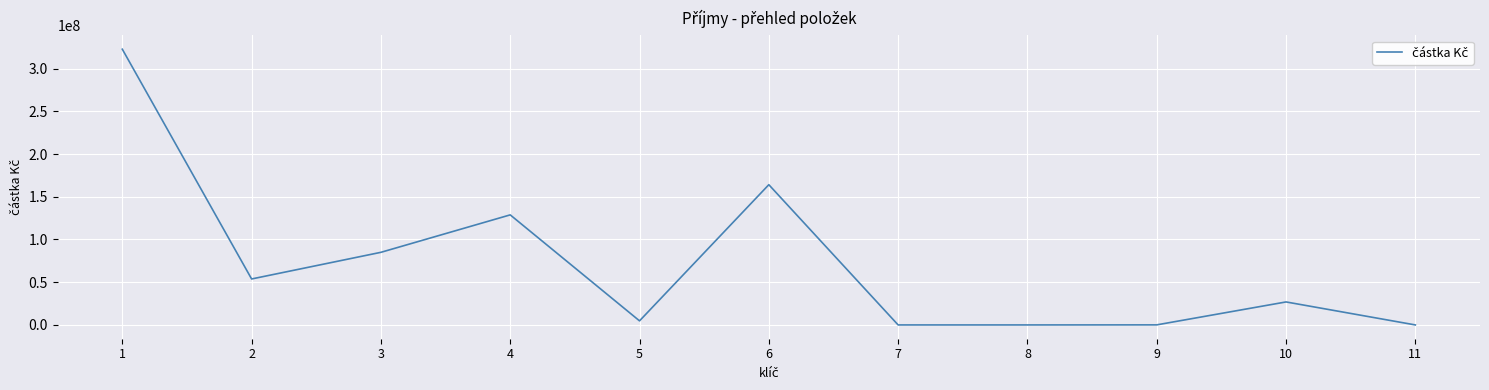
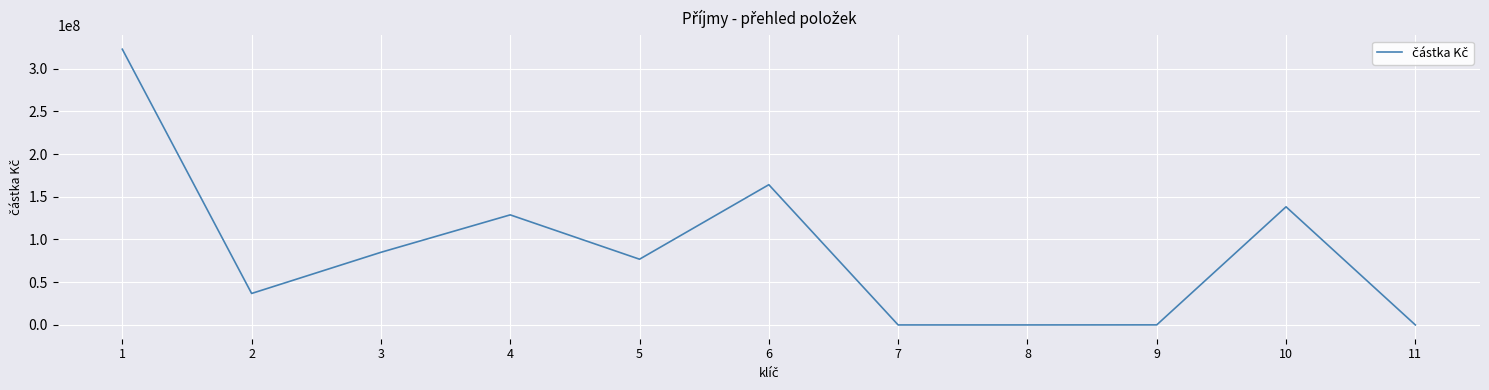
  {
    "1": 320000000,
-   "2": 50000000,
+   "2": 40000000,
    "3": 80000000,
    "4": 130000000,
-   "5": 0,
+   "5": 80000000,
    "6": 160000000,
    "7": 0,
    "8": 0,
    "9": 0,
-   "10": 30000000,
+   "10": 140000000,
    "11": 0
  }
